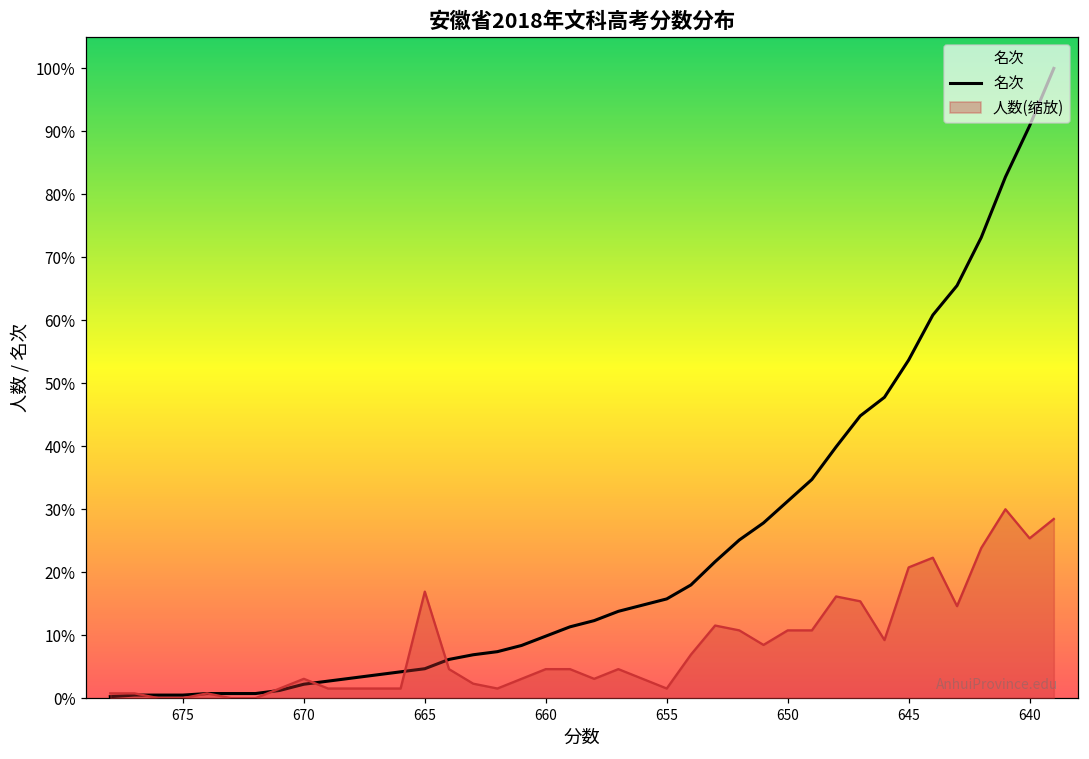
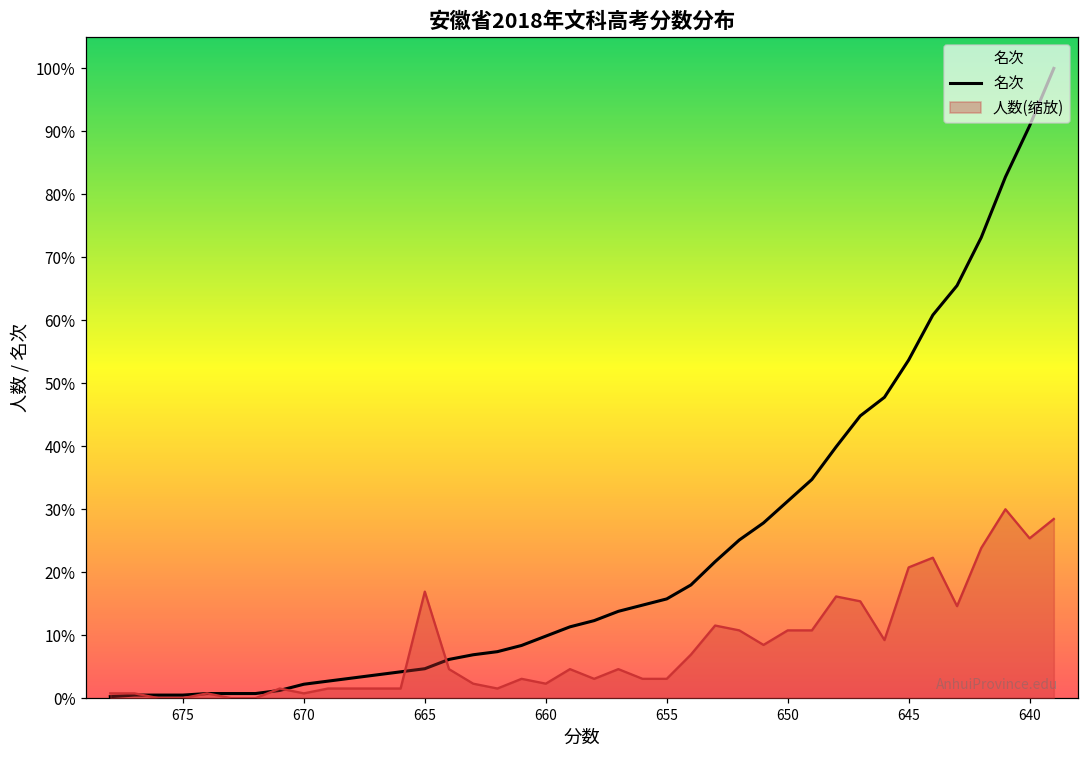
  {
    "人数(缩放)": {
      "675": "0%",
-     "670": "3%",
+     "670": "1%",
      "665": "17%",
-     "660": "5%",
-     "655": "2%",
+     "660": "2%",
+     "655": "3%",
      "650": "11%",
      "645": "21%",
      "640": "25%"
    }
  }
